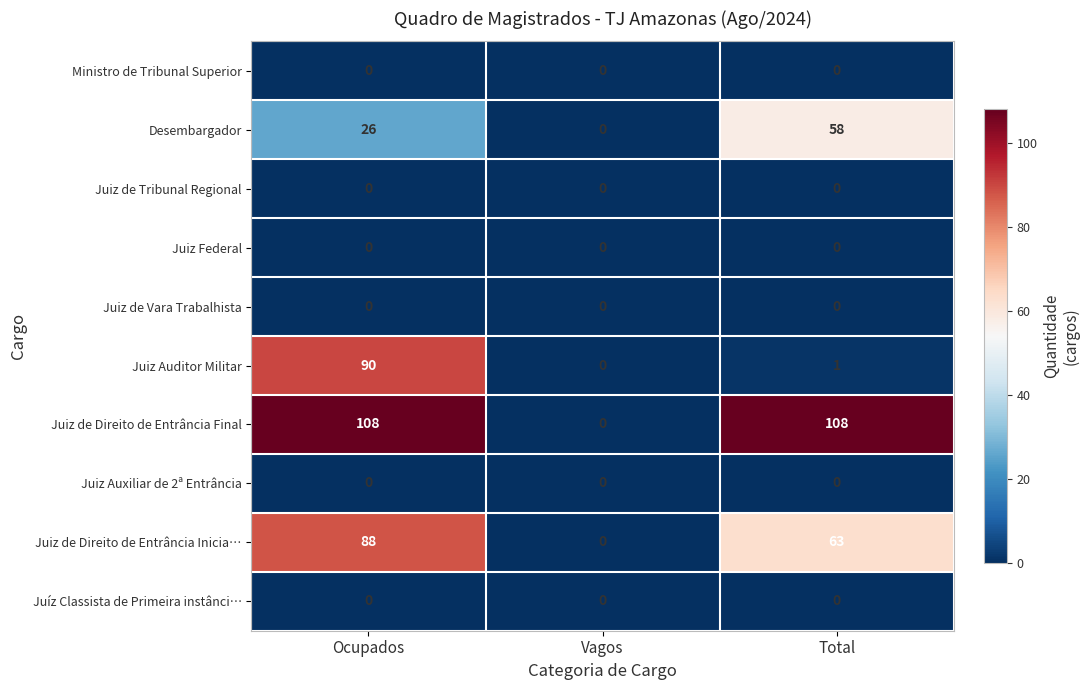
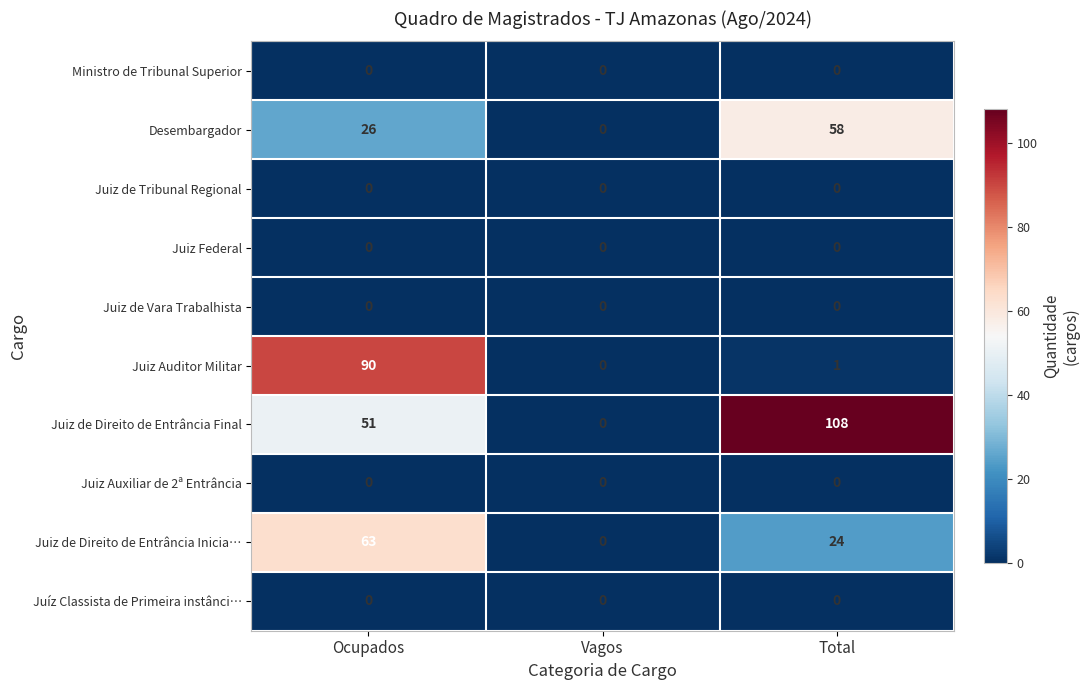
  {
    "Desembargador": {
      "Ocupados": 26,
      "Total": 58
    },
    "Juiz Auditor Militar": {
      "Ocupados": 90,
      "Total": 1
    },
    "Juiz de Direito de Entrância Final": {
-     "Ocupados": 108,
+     "Ocupados": 51,
      "Total": 108
    },
    "Juiz de Direito de Entrância Inicia…": {
-     "Ocupados": 88,
-     "Total": 63
+     "Ocupados": 63,
+     "Total": 24
    }
  }
